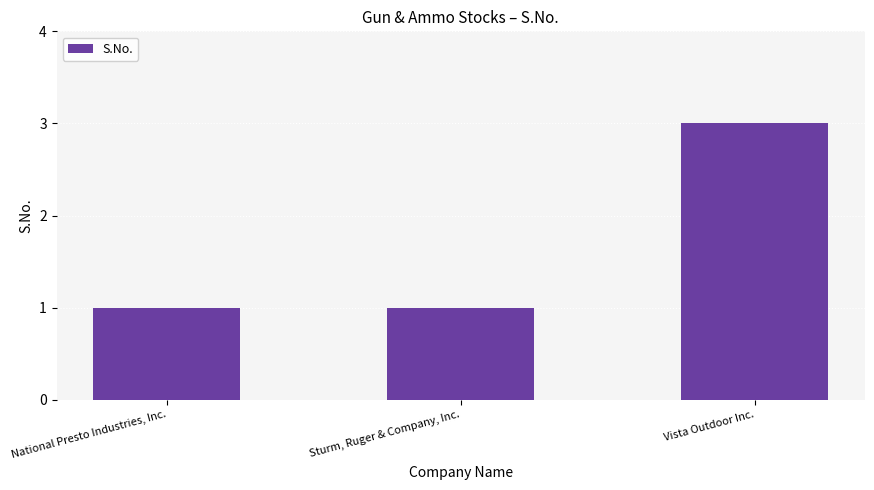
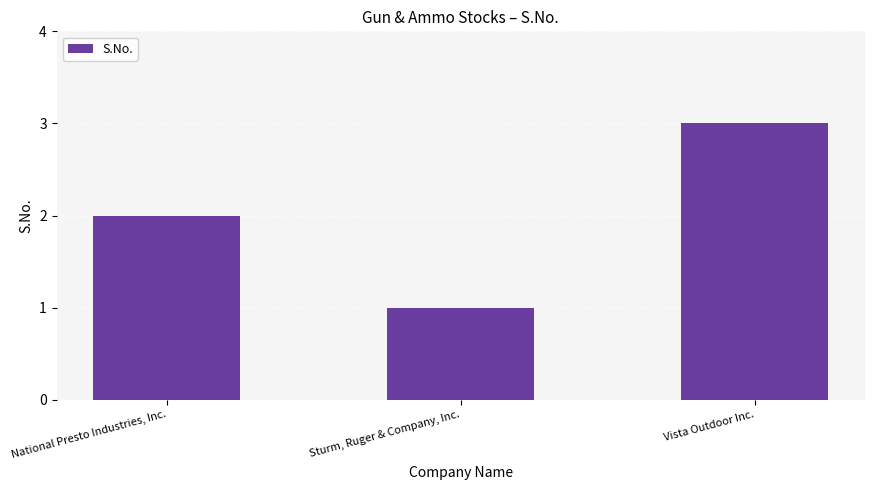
  {
-   "National Presto Industries, Inc.": 1,
+   "National Presto Industries, Inc.": 2,
    "Sturm, Ruger & Company, Inc.": 1,
    "Vista Outdoor Inc.": 3
  }
